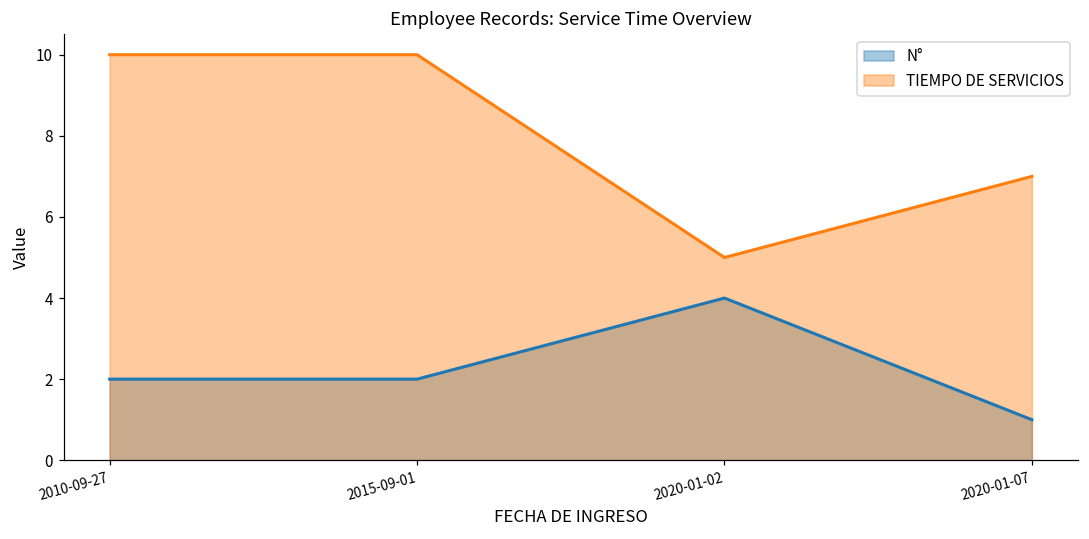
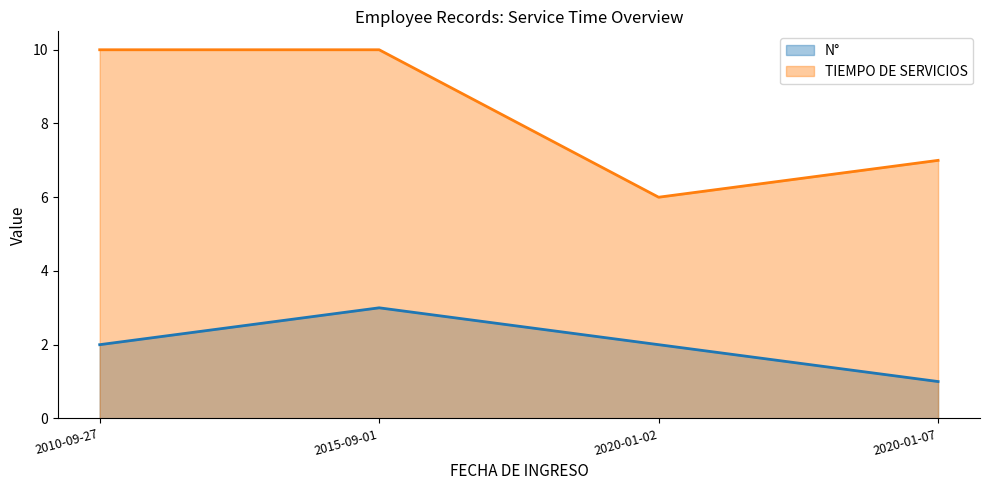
  {
    "N°": {
      "2010-09-27": 2,
-     "2015-09-01": 2,
-     "2020-01-02": 4,
+     "2015-09-01": 3,
+     "2020-01-02": 2,
      "2020-01-07": 1
    },
    "TIEMPO DE SERVICIOS": {
      "2010-09-27": 10,
      "2015-09-01": 10,
-     "2020-01-02": 5,
+     "2020-01-02": 6,
      "2020-01-07": 7
    }
  }
